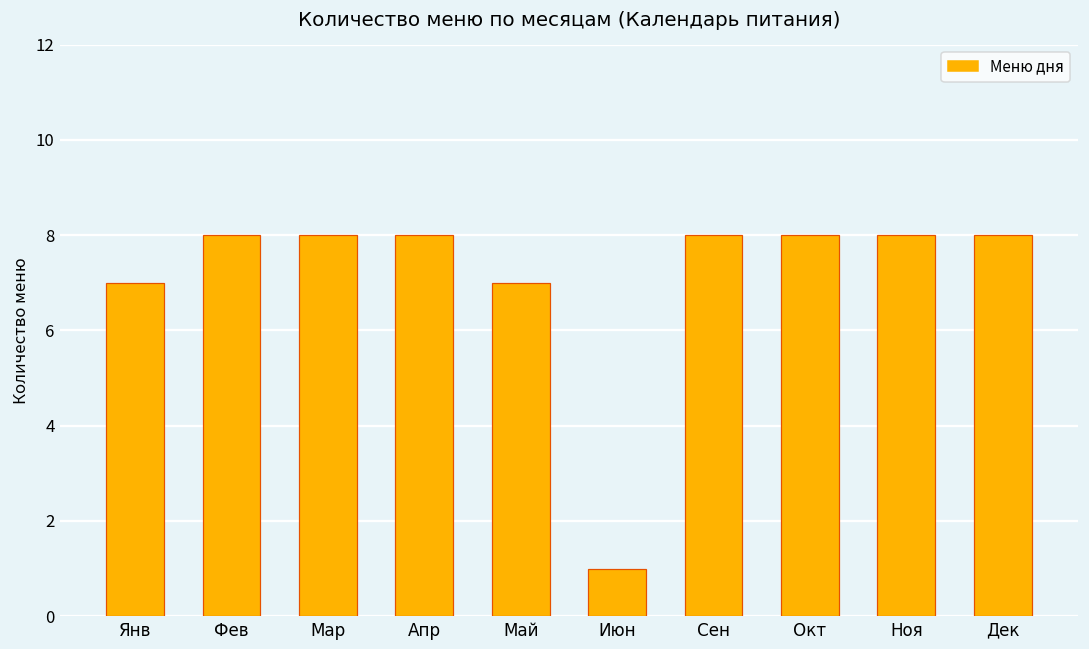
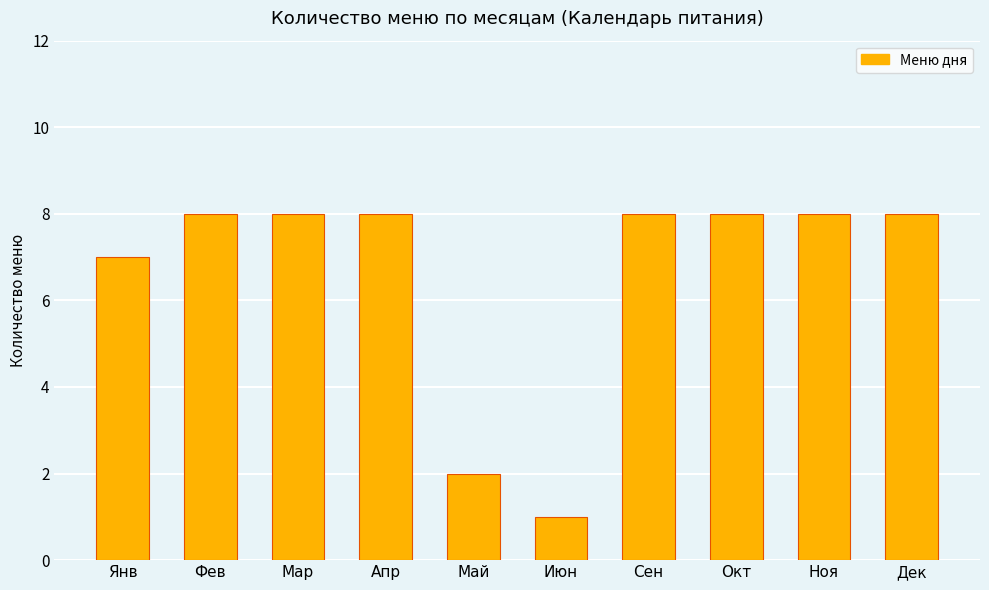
  {
    "Янв": 7,
    "Фев": 8,
    "Мар": 8,
    "Апр": 8,
-   "Май": 7,
+   "Май": 2,
    "Июн": 1,
    "Сен": 8,
    "Окт": 8,
    "Ноя": 8,
    "Дек": 8
  }
